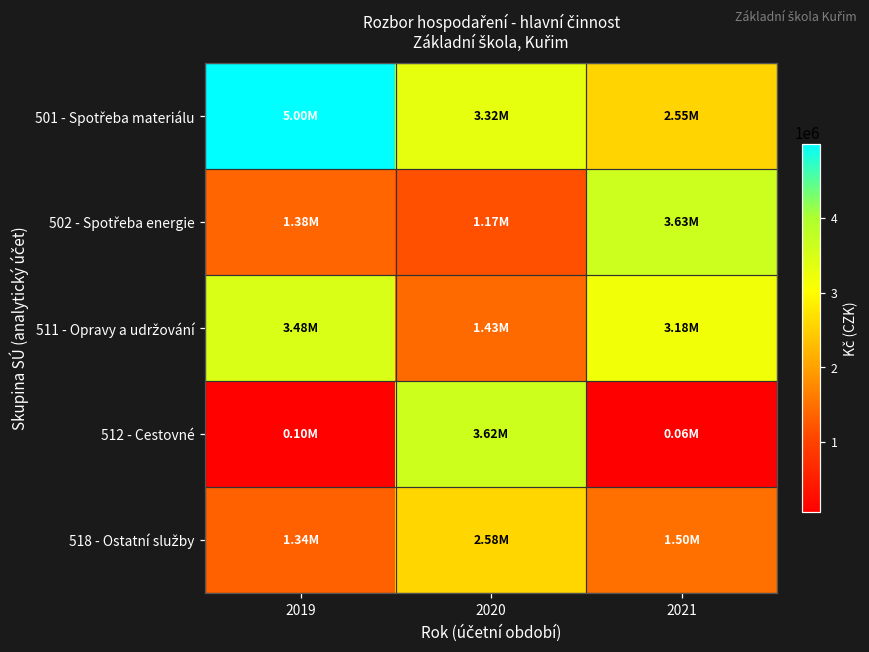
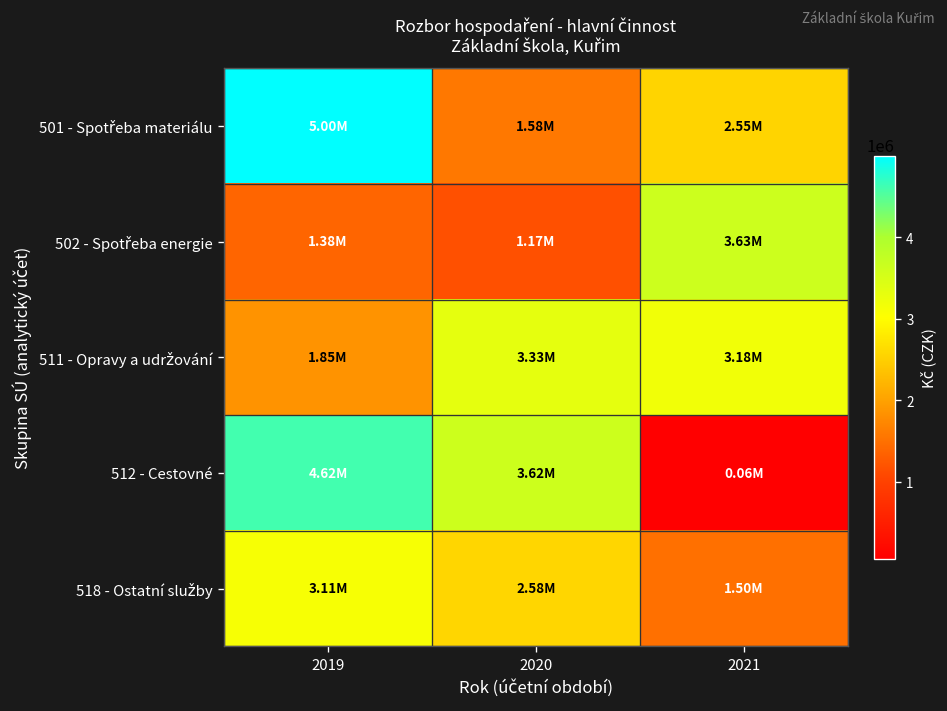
  {
    "501 - Spotřeba materiálu": {
      "2019": "5.00M",
-     "2020": "3.32M",
+     "2020": "1.58M",
      "2021": "2.55M"
    },
    "502 - Spotřeba energie": {
      "2019": "1.38M",
      "2020": "1.17M",
      "2021": "3.63M"
    },
    "511 - Opravy a udržování": {
-     "2019": "3.48M",
-     "2020": "1.43M",
+     "2019": "1.85M",
+     "2020": "3.33M",
      "2021": "3.18M"
    },
    "512 - Cestovné": {
-     "2019": "0.10M",
+     "2019": "4.62M",
      "2020": "3.62M",
      "2021": "0.06M"
    },
    "518 - Ostatní služby": {
-     "2019": "1.34M",
+     "2019": "3.11M",
      "2020": "2.58M",
      "2021": "1.50M"
    }
  }
